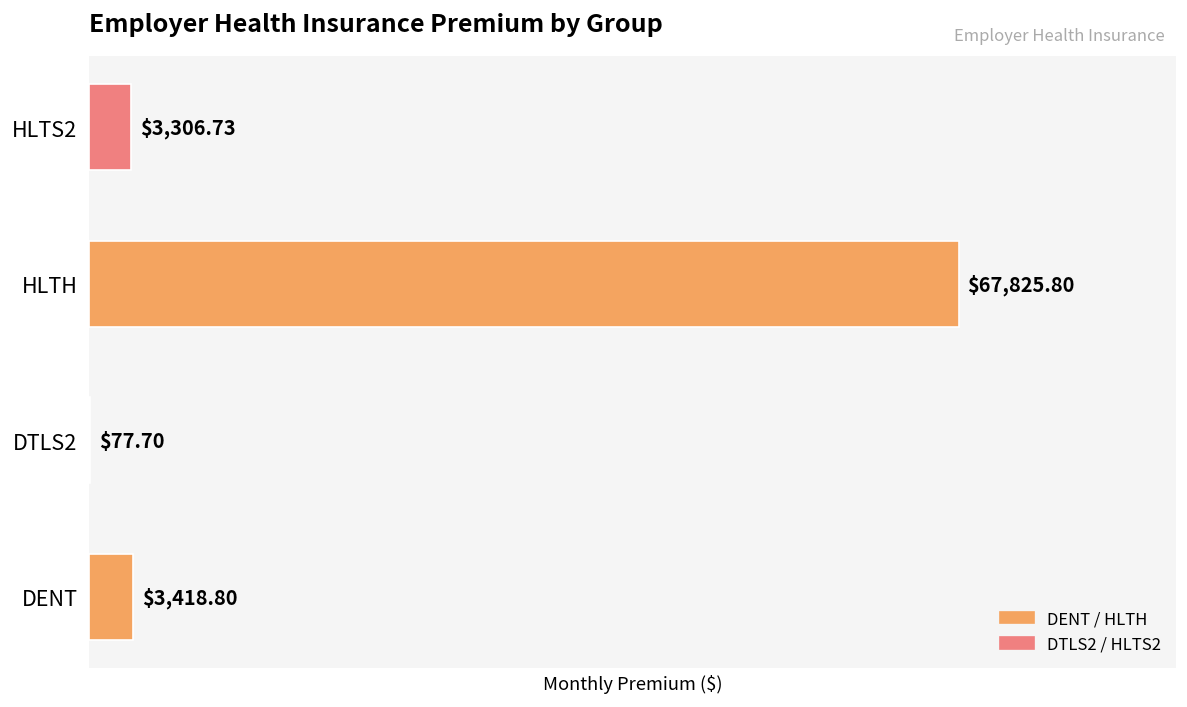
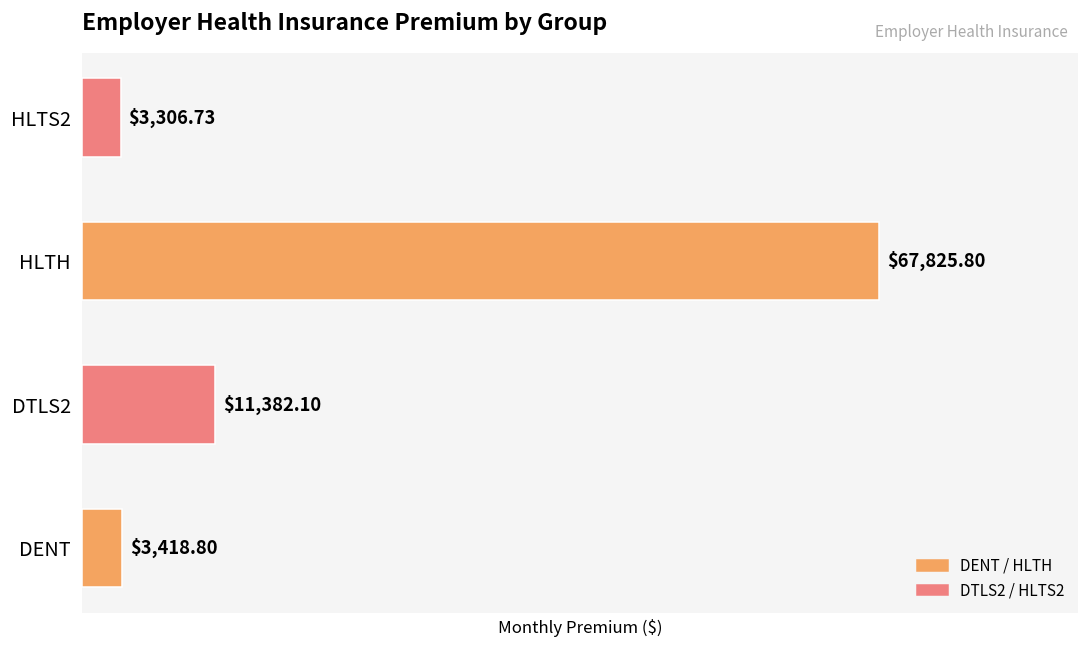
  {
    "HLTS2": "$3,306.73",
    "HLTH": "$67,825.80",
-   "DTLS2": "$77.70",
+   "DTLS2": "$11,382.10",
    "DENT": "$3,418.80"
  }
